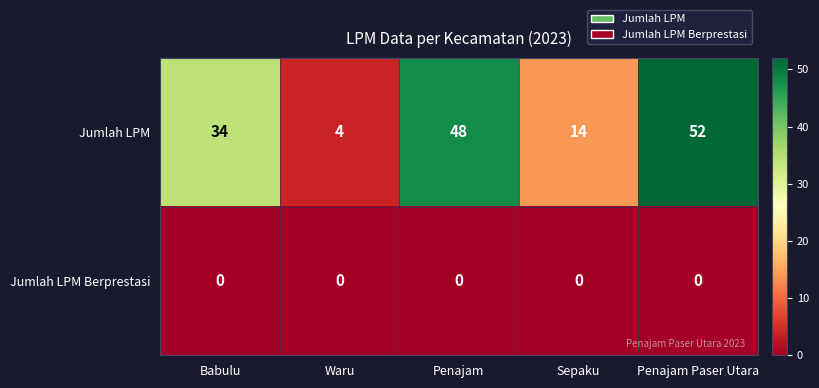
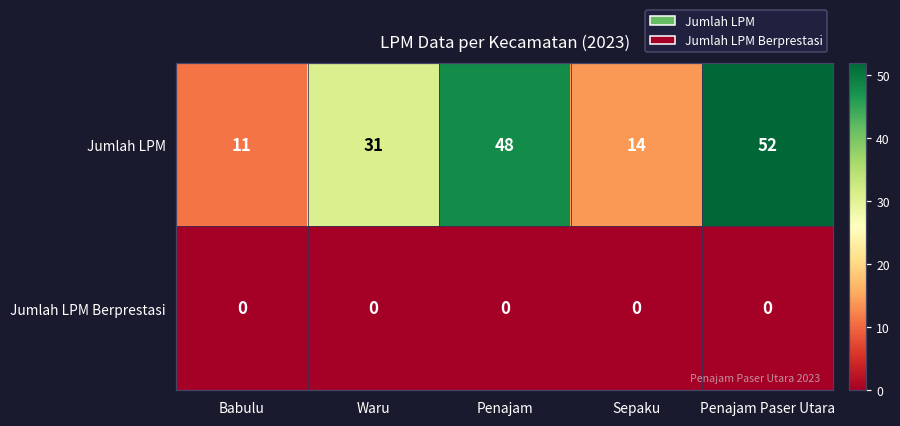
  {
    "Jumlah LPM": {
-     "Babulu": 34,
-     "Waru": 4,
+     "Babulu": 11,
+     "Waru": 31,
      "Penajam": 48,
      "Sepaku": 14,
      "Penajam Paser Utara": 52
    },
    "Jumlah LPM Berprestasi": {
      "Babulu": 0,
      "Waru": 0,
      "Penajam": 0,
      "Sepaku": 0
    }
  }
